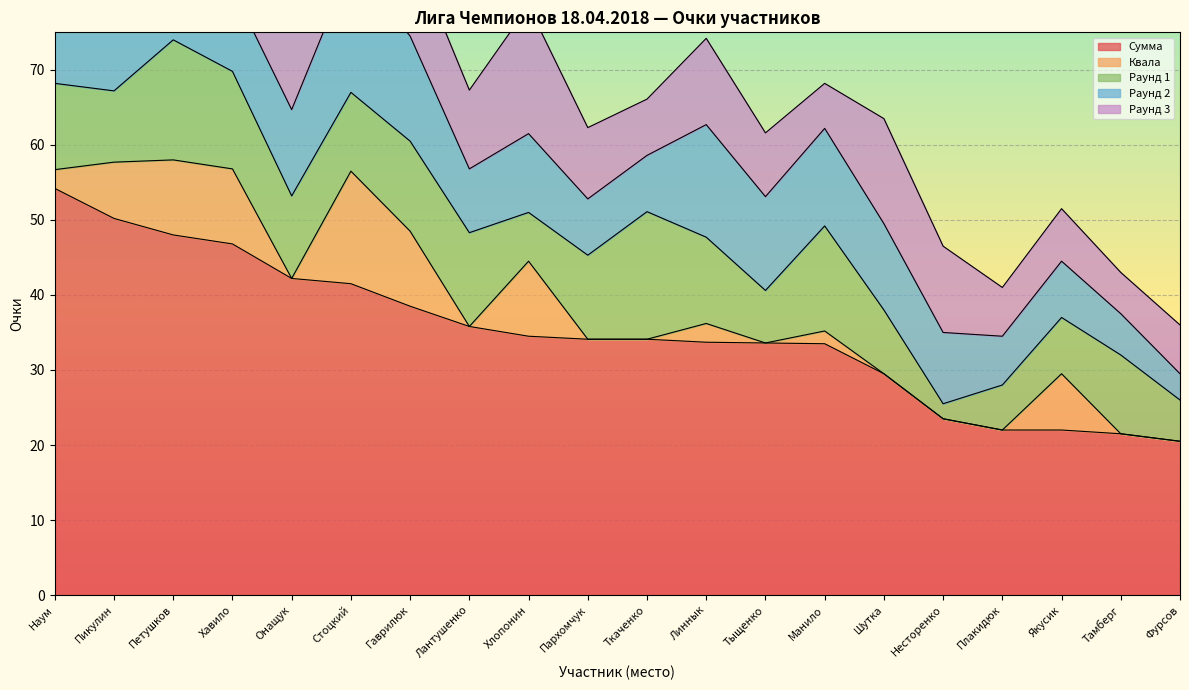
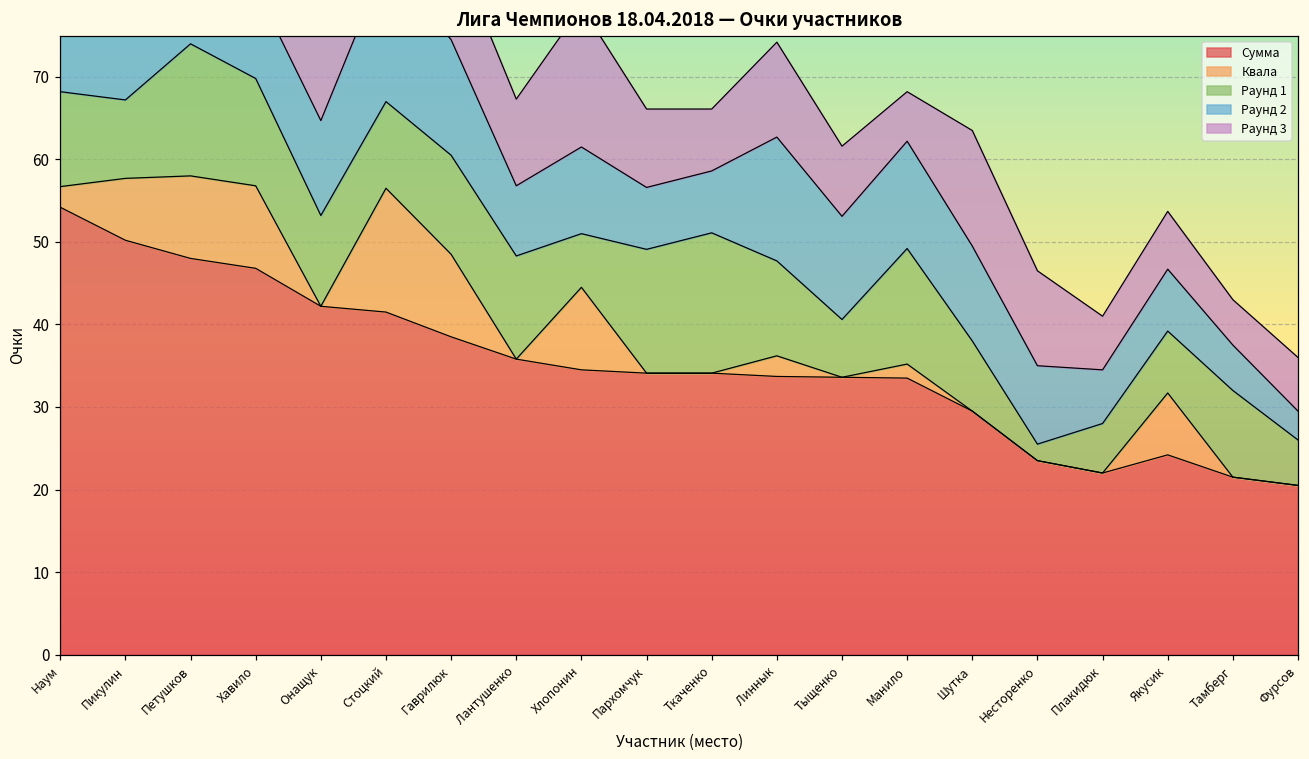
  {
    "Сумма": {
      "Наум": 54,
      "Пикулин": 50,
      "Петушков": 48,
      "Хавило": 47,
      "Стоцкий": 42,
      "Гаврилюк": 39,
      "Хлопонин": 35,
      "Линнык": 34,
      "Манило": 34,
-     "Якусик": 22
+     "Якусик": 24
    },
    "Квала": {
      "Наум": 3,
      "Пикулин": 8,
      "Петушков": 10,
      "Хавило": 10,
      "Стоцкий": 15,
      "Гаврилюк": 10,
      "Хлопонин": 10,
      "Линнык": 3,
      "Манило": 2,
      "Якусик": 8
    },
    "Раунд 1": {
      "Наум": 12,
      "Пикулин": 10,
      "Петушков": 16,
      "Хавило": 13,
      "Онащук": 11,
      "Стоцкий": 11,
      "Гаврилюк": 12,
      "Лантушенко": 13,
      "Хлопонин": 7,
-     "Пархомчук": 11,
+     "Пархомчук": 15,
      "Ткаченко": 17,
      "Линнык": 12,
      "Тыщенко": 7,
      "Манило": 14,
      "Шутка": 9,
      "Несторенко": 2,
      "Плакидюк": 6,
      "Якусик": 8,
      "Тамберг": 11,
      "Фурсов": 6
    },
    "Раунд 2": {
      "Онащук": 12,
      "Гаврилюк": 14,
      "Лантушенко": 9,
      "Хлопонин": 11,
      "Пархомчук": 8,
      "Ткаченко": 8,
      "Линнык": 15,
      "Тыщенко": 13,
      "Манило": 13,
      "Шутка": 12,
      "Несторенко": 10,
      "Плакидюк": 7,
      "Якусик": 8,
      "Тамберг": 6,
      "Фурсов": 4
    },
    "Раунд 3": {
      "Лантушенко": 11,
      "Пархомчук": 10,
      "Ткаченко": 7,
      "Линнык": 12,
      "Тыщенко": 9,
      "Манило": 6,
      "Шутка": 14,
      "Несторенко": 12,
      "Плакидюк": 7,
      "Якусик": 7,
      "Тамберг": 6,
      "Фурсов": 7
    }
  }
